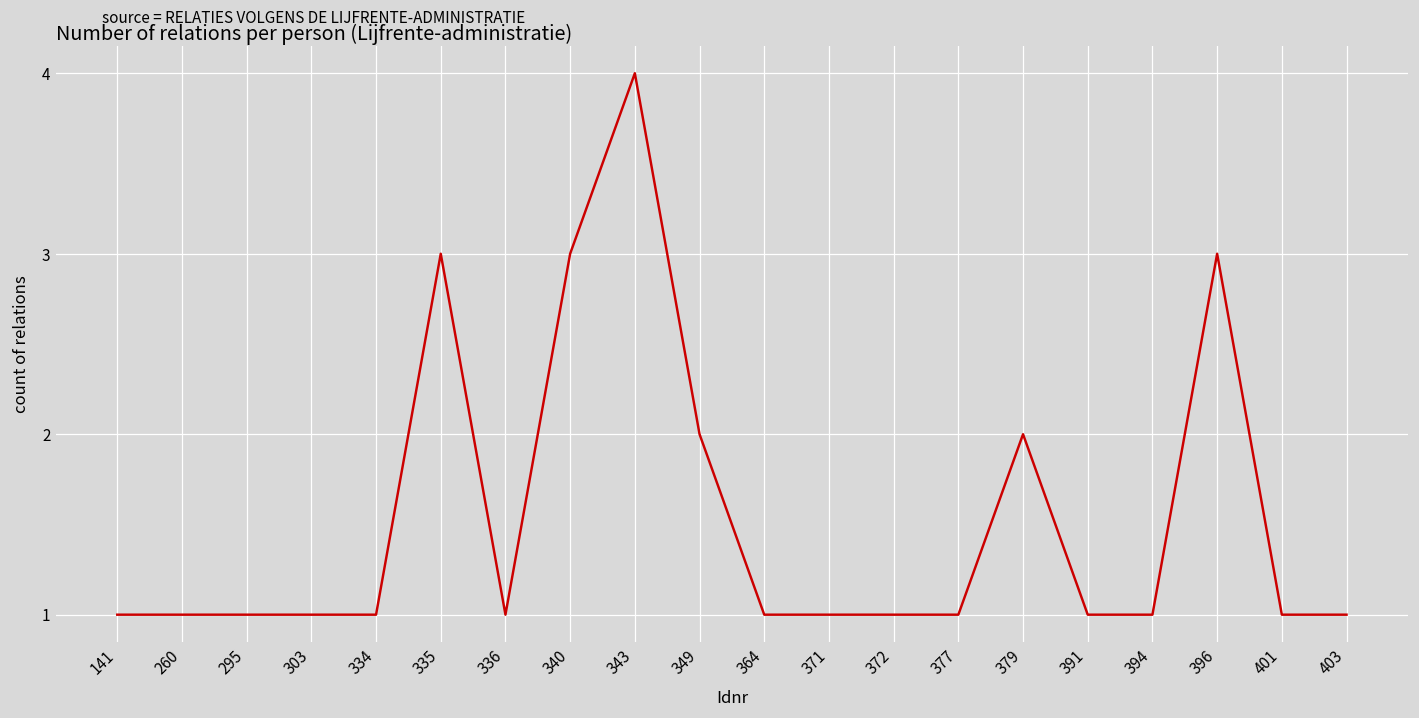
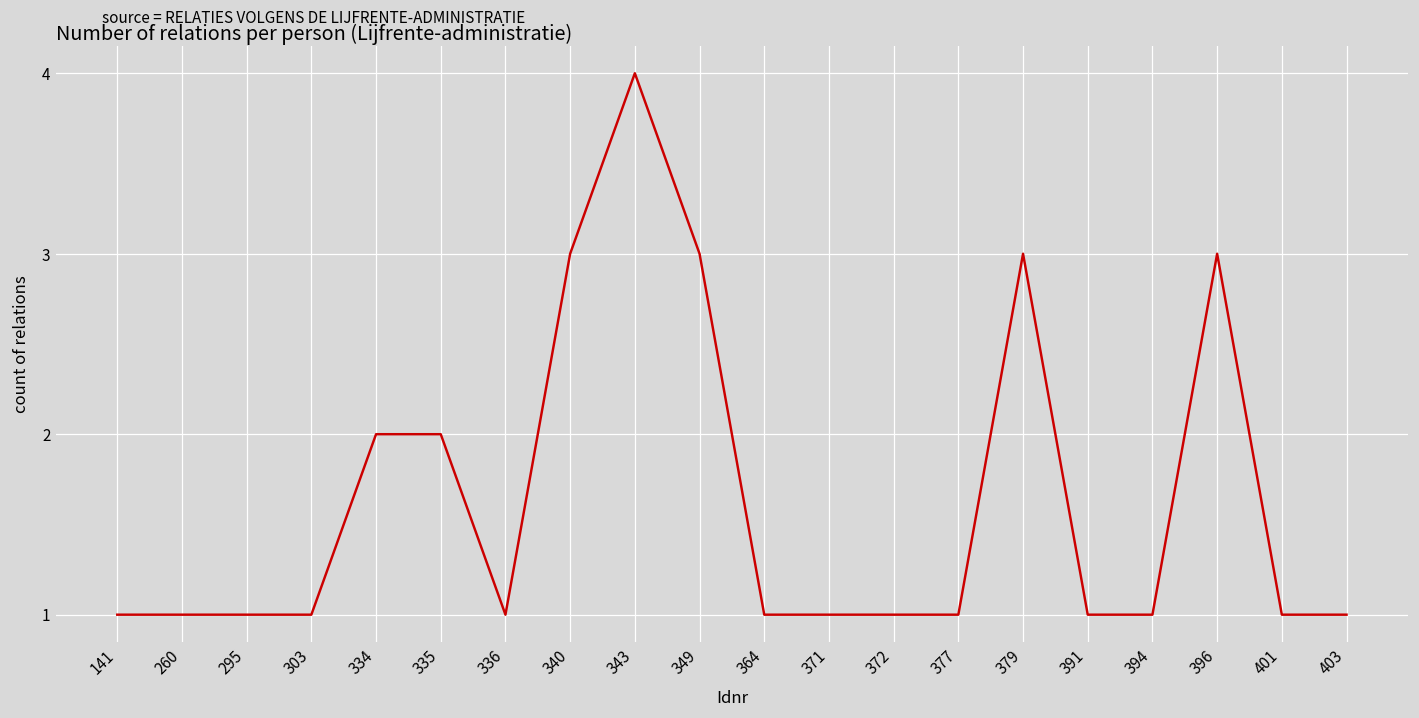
  {
    "141": 1,
    "260": 1,
    "295": 1,
    "303": 1,
-   "334": 1,
-   "335": 3,
+   "334": 2,
+   "335": 2,
    "336": 1,
    "340": 3,
    "343": 4,
-   "349": 2,
+   "349": 3,
    "364": 1,
    "371": 1,
    "372": 1,
    "377": 1,
-   "379": 2,
+   "379": 3,
    "391": 1,
    "394": 1,
    "396": 3,
    "401": 1,
    "403": 1
  }
